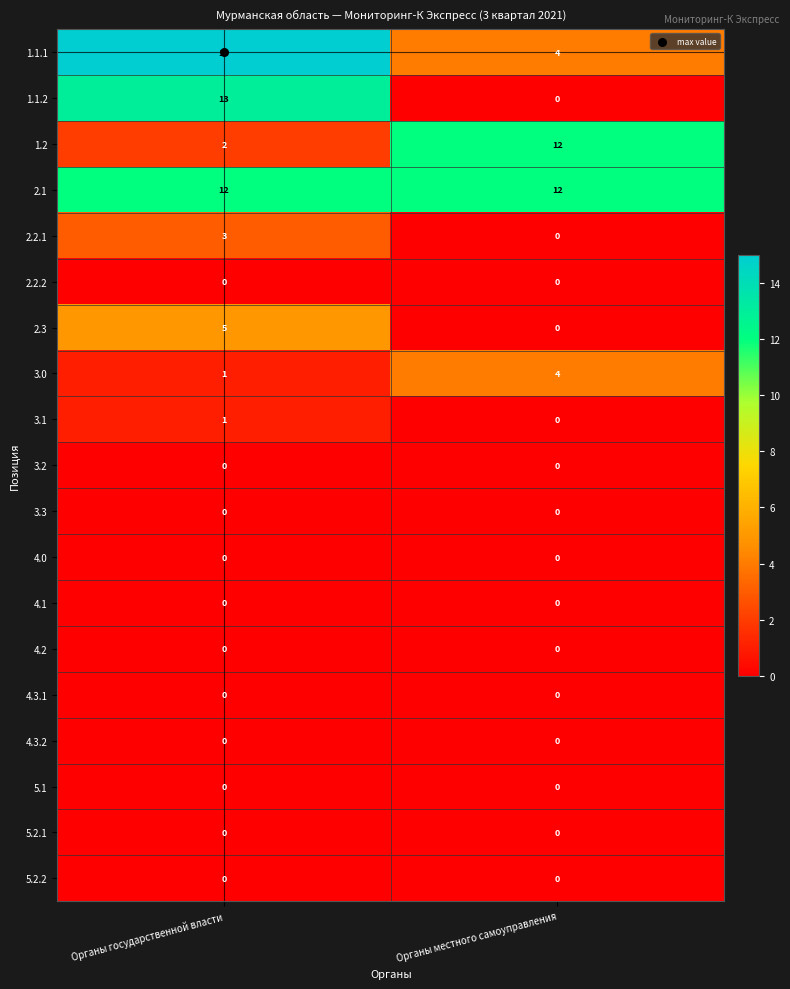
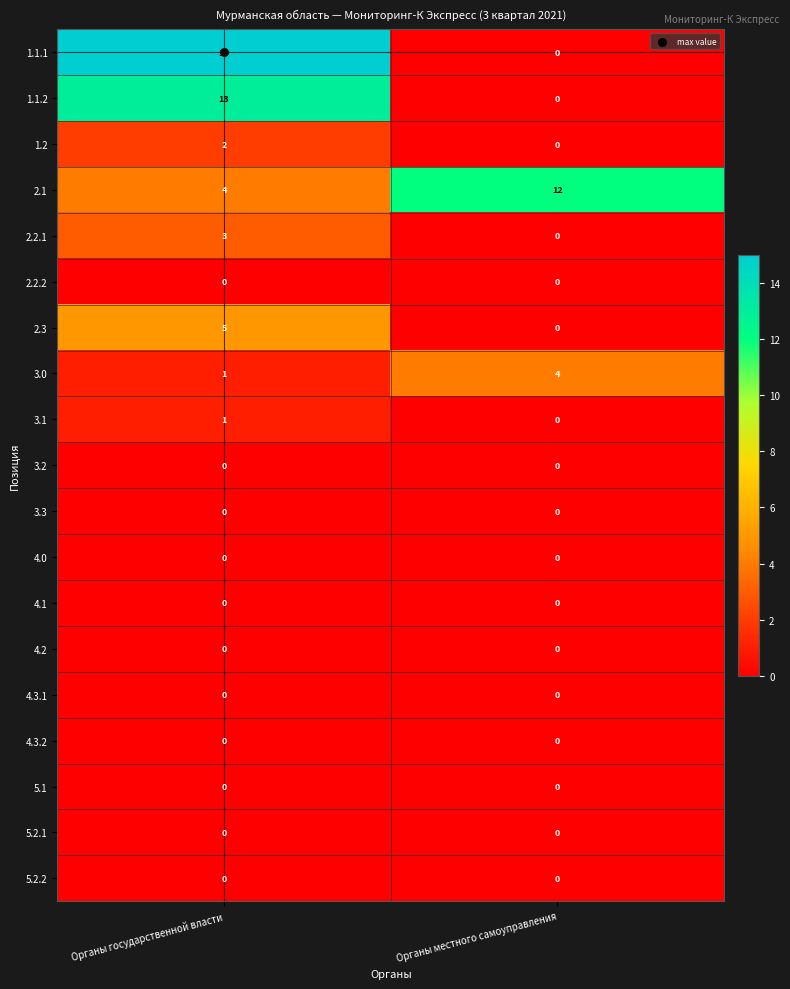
  {
    "1.1.1": {
-     "Органы местного самоуправления": 4
+     "Органы местного самоуправления": 0
    },
    "1.1.2": {
      "Органы государственной власти": 13,
      "Органы местного самоуправления": 0
    },
    "1.2": {
      "Органы государственной власти": 2,
-     "Органы местного самоуправления": 12
+     "Органы местного самоуправления": 0
    },
    "2.1": {
-     "Органы государственной власти": 12,
+     "Органы государственной власти": 4,
      "Органы местного самоуправления": 12
    },
    "2.2.1": {
      "Органы государственной власти": 3,
      "Органы местного самоуправления": 0
    },
    "2.2.2": {
      "Органы государственной власти": 0,
      "Органы местного самоуправления": 0
    },
    "2.3": {
      "Органы государственной власти": 5,
      "Органы местного самоуправления": 0
    },
    "3.0": {
      "Органы государственной власти": 1,
      "Органы местного самоуправления": 4
    },
    "3.1": {
      "Органы государственной власти": 1,
      "Органы местного самоуправления": 0
    },
    "3.2": {
      "Органы государственной власти": 0,
      "Органы местного самоуправления": 0
    },
    "3.3": {
      "Органы государственной власти": 0,
      "Органы местного самоуправления": 0
    },
    "4.0": {
      "Органы государственной власти": 0,
      "Органы местного самоуправления": 0
    },
    "4.1": {
      "Органы государственной власти": 0,
      "Органы местного самоуправления": 0
    },
    "4.2": {
      "Органы государственной власти": 0,
      "Органы местного самоуправления": 0
    },
    "4.3.1": {
      "Органы государственной власти": 0,
      "Органы местного самоуправления": 0
    },
    "4.3.2": {
      "Органы государственной власти": 0,
      "Органы местного самоуправления": 0
    },
    "5.1": {
      "Органы государственной власти": 0,
      "Органы местного самоуправления": 0
    },
    "5.2.1": {
      "Органы государственной власти": 0,
      "Органы местного самоуправления": 0
    },
    "5.2.2": {
      "Органы государственной власти": 0,
      "Органы местного самоуправления": 0
    }
  }
